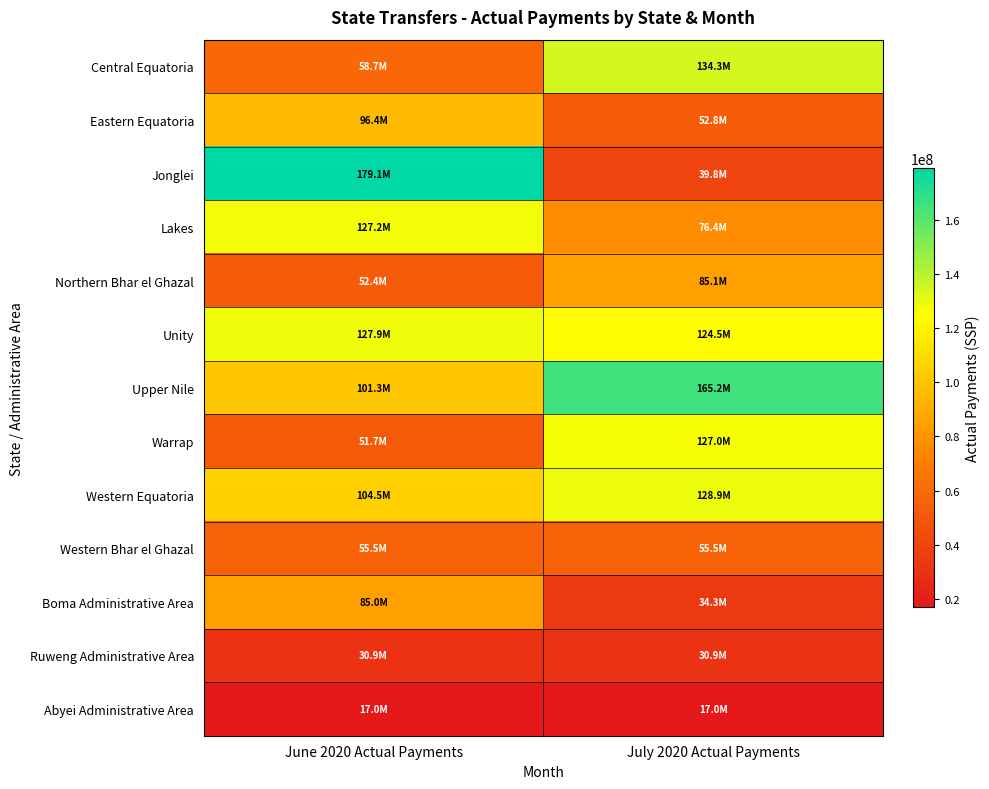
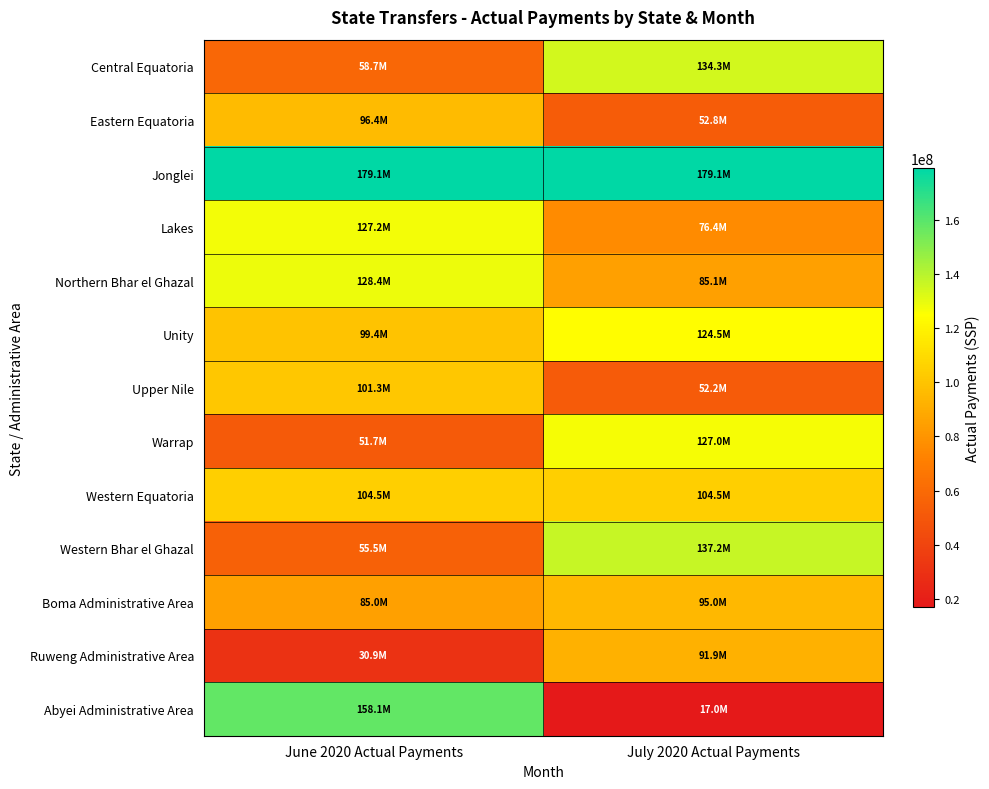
  {
    "Central Equatoria": {
      "June 2020 Actual Payments": "58.7M",
      "July 2020 Actual Payments": "134.3M"
    },
    "Eastern Equatoria": {
      "June 2020 Actual Payments": "96.4M",
      "July 2020 Actual Payments": "52.8M"
    },
    "Jonglei": {
      "June 2020 Actual Payments": "179.1M",
-     "July 2020 Actual Payments": "39.8M"
+     "July 2020 Actual Payments": "179.1M"
    },
    "Lakes": {
      "June 2020 Actual Payments": "127.2M",
      "July 2020 Actual Payments": "76.4M"
    },
    "Northern Bhar el Ghazal": {
-     "June 2020 Actual Payments": "52.4M",
+     "June 2020 Actual Payments": "128.4M",
      "July 2020 Actual Payments": "85.1M"
    },
    "Unity": {
-     "June 2020 Actual Payments": "127.9M",
+     "June 2020 Actual Payments": "99.4M",
      "July 2020 Actual Payments": "124.5M"
    },
    "Upper Nile": {
      "June 2020 Actual Payments": "101.3M",
-     "July 2020 Actual Payments": "165.2M"
+     "July 2020 Actual Payments": "52.2M"
    },
    "Warrap": {
      "June 2020 Actual Payments": "51.7M",
      "July 2020 Actual Payments": "127.0M"
    },
    "Western Equatoria": {
      "June 2020 Actual Payments": "104.5M",
-     "July 2020 Actual Payments": "128.9M"
+     "July 2020 Actual Payments": "104.5M"
    },
    "Western Bhar el Ghazal": {
      "June 2020 Actual Payments": "55.5M",
-     "July 2020 Actual Payments": "55.5M"
+     "July 2020 Actual Payments": "137.2M"
    },
    "Boma Administrative Area": {
      "June 2020 Actual Payments": "85.0M",
-     "July 2020 Actual Payments": "34.3M"
+     "July 2020 Actual Payments": "95.0M"
    },
    "Ruweng Administrative Area": {
      "June 2020 Actual Payments": "30.9M",
-     "July 2020 Actual Payments": "30.9M"
+     "July 2020 Actual Payments": "91.9M"
    },
    "Abyei Administrative Area": {
-     "June 2020 Actual Payments": "17.0M",
+     "June 2020 Actual Payments": "158.1M",
      "July 2020 Actual Payments": "17.0M"
    }
  }
